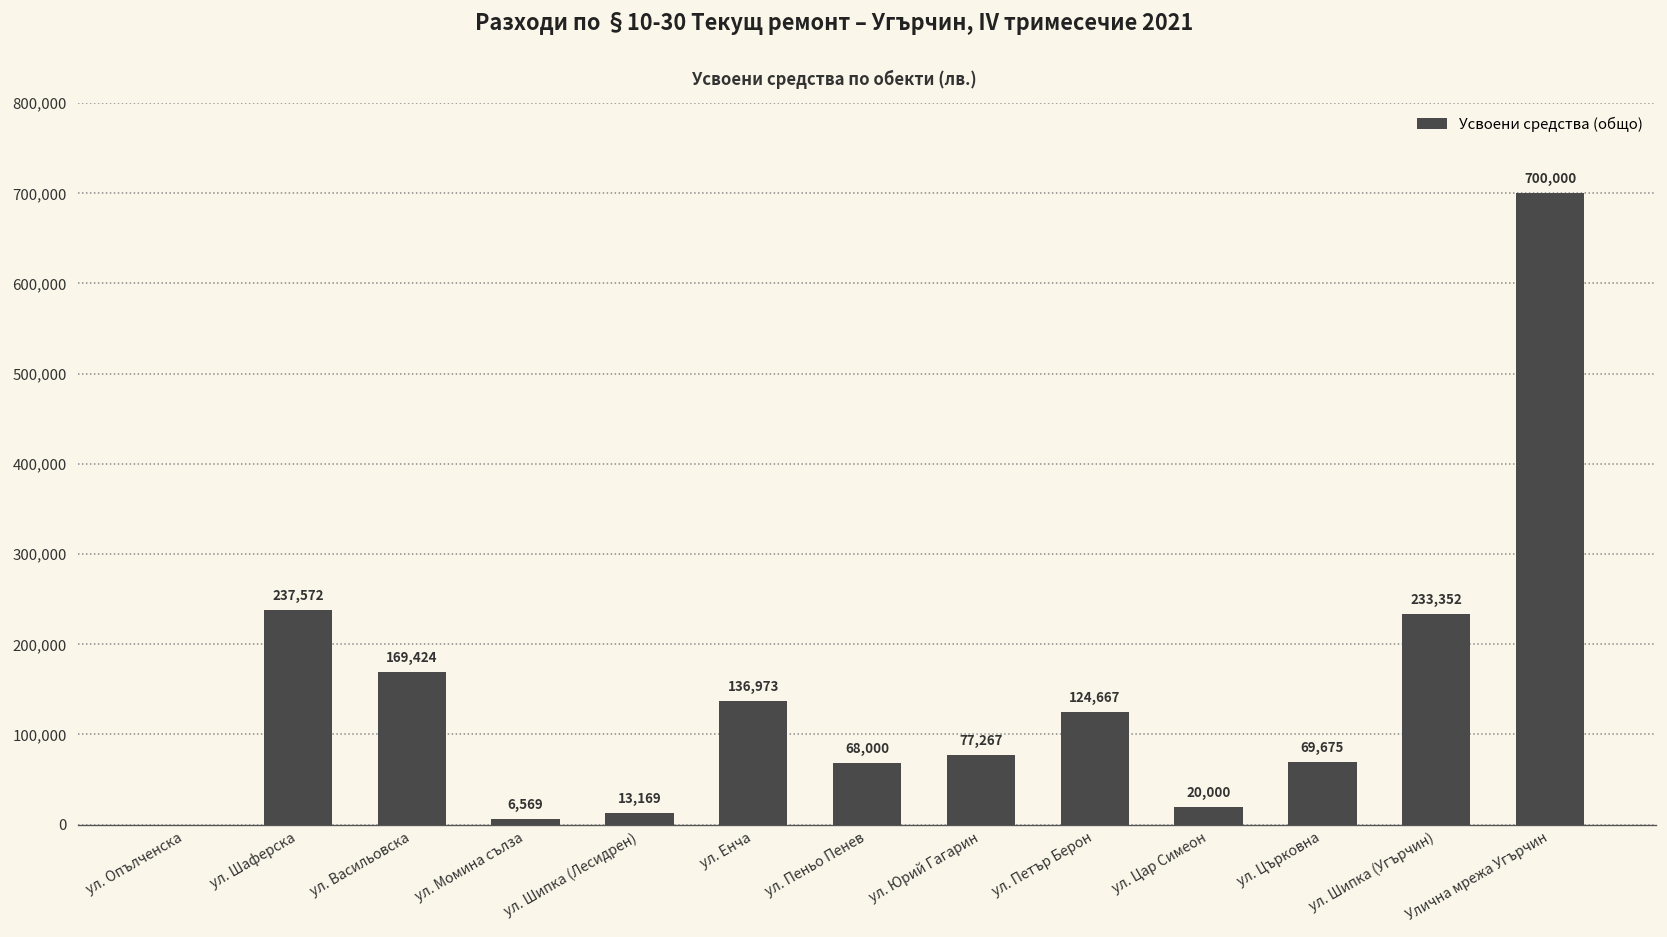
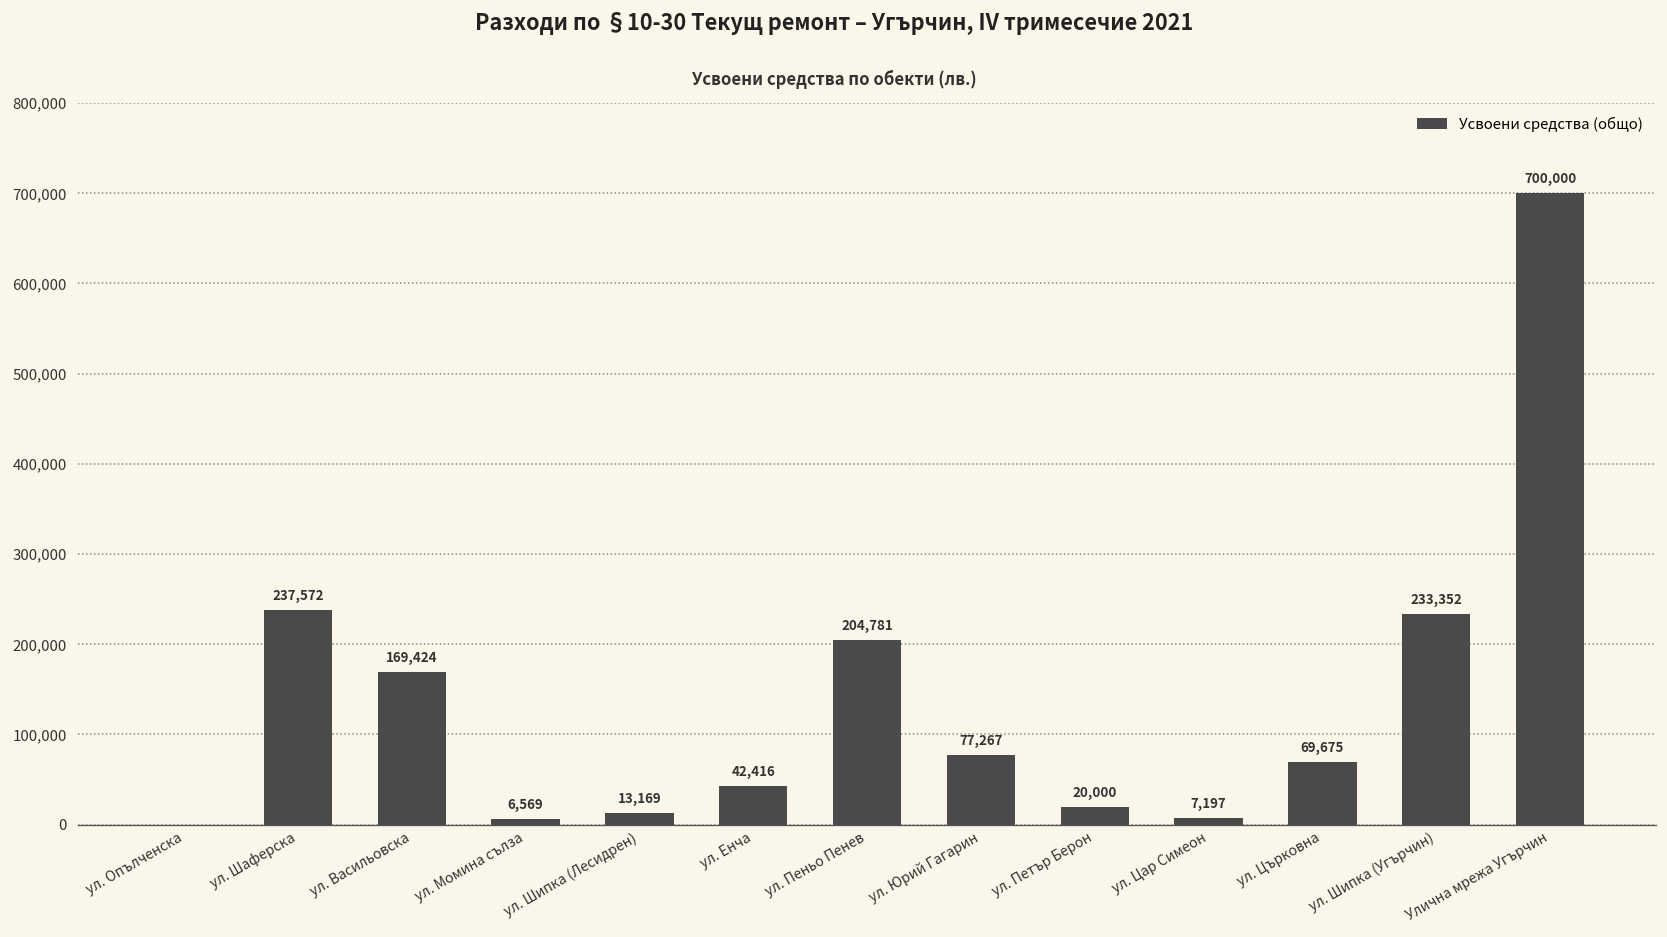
  {
    "ул. Шаферска": "237,572",
    "ул. Васильовска": "169,424",
    "ул. Момина сълза": "6,569",
    "ул. Шипка (Лесидрен)": "13,169",
-   "ул. Енча": "136,973",
-   "ул. Пеньо Пенев": "68,000",
+   "ул. Енча": "42,416",
+   "ул. Пеньо Пенев": "204,781",
    "ул. Юрий Гагарин": "77,267",
-   "ул. Петър Берон": "124,667",
-   "ул. Цар Симеон": "20,000",
+   "ул. Петър Берон": "20,000",
+   "ул. Цар Симеон": "7,197",
    "ул. Църковна": "69,675",
    "ул. Шипка (Угърчин)": "233,352",
    "Улична мрежа Угърчин": "700,000"
  }
